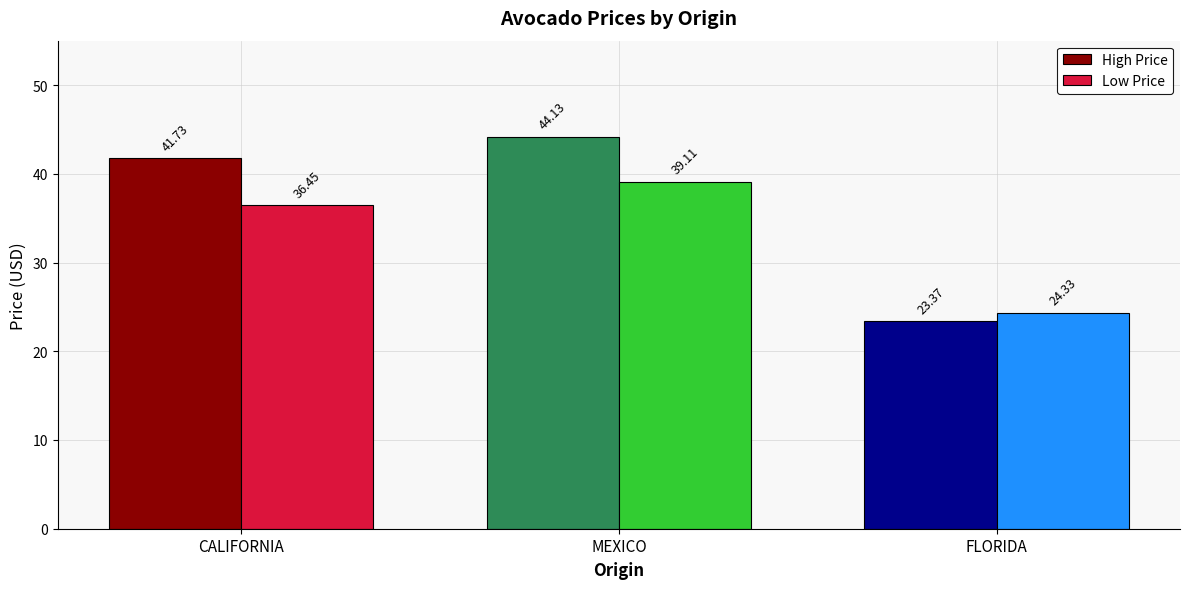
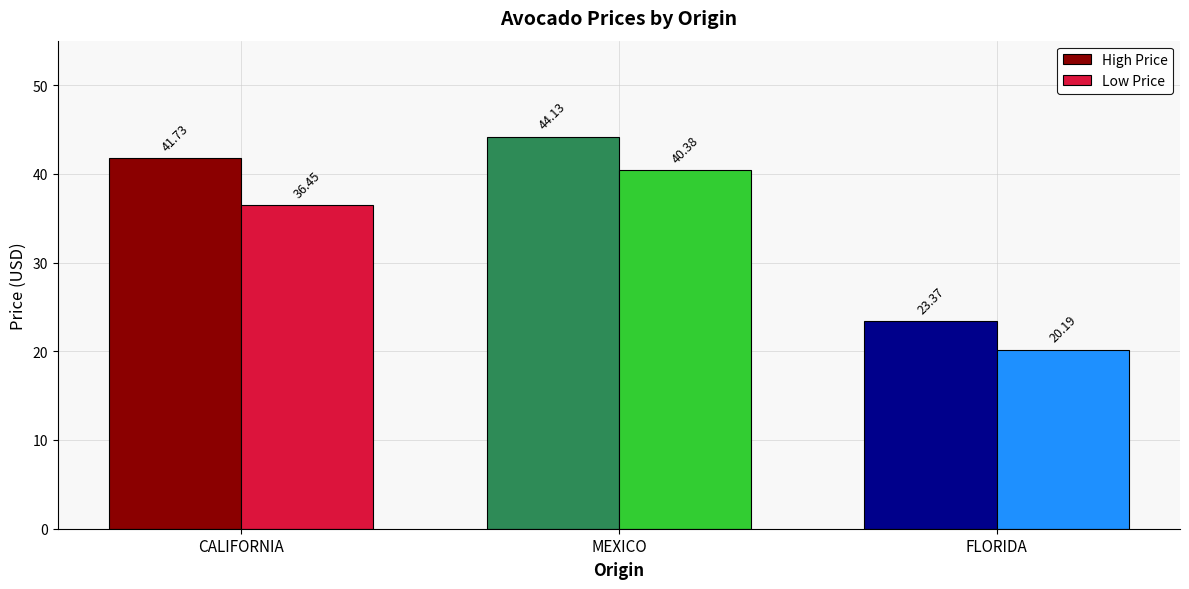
  {
    "High Price": {
      "CALIFORNIA": 41.73,
      "MEXICO": 44.13,
      "FLORIDA": 23.37
    },
    "Low Price": {
      "CALIFORNIA": 36.45,
-     "MEXICO": 39.11,
-     "FLORIDA": 24.33
+     "MEXICO": 40.38,
+     "FLORIDA": 20.19
    }
  }
